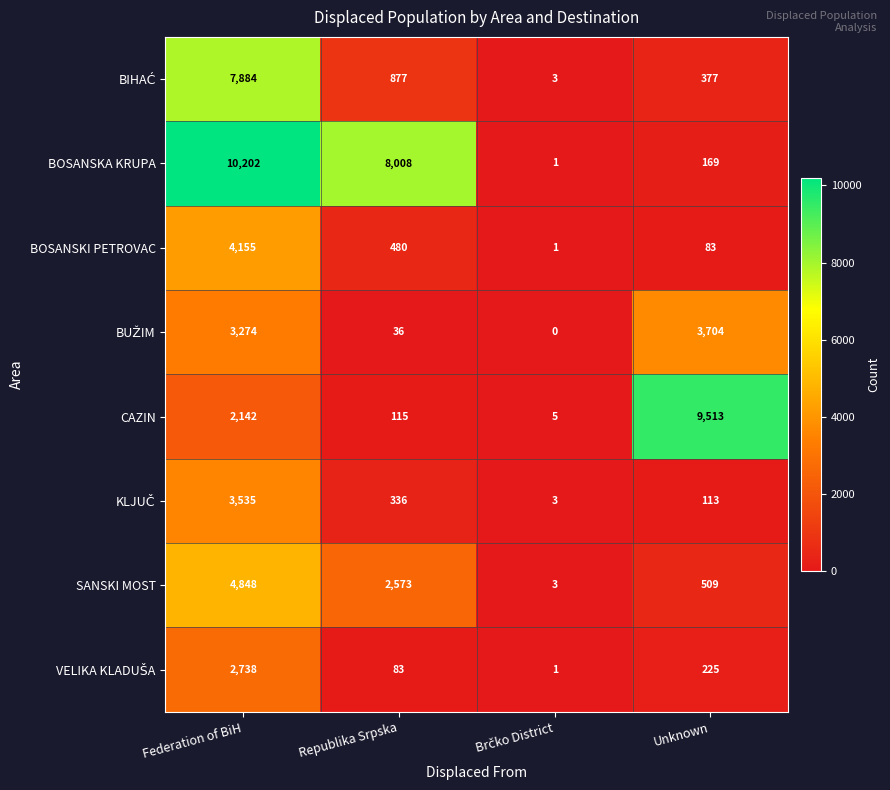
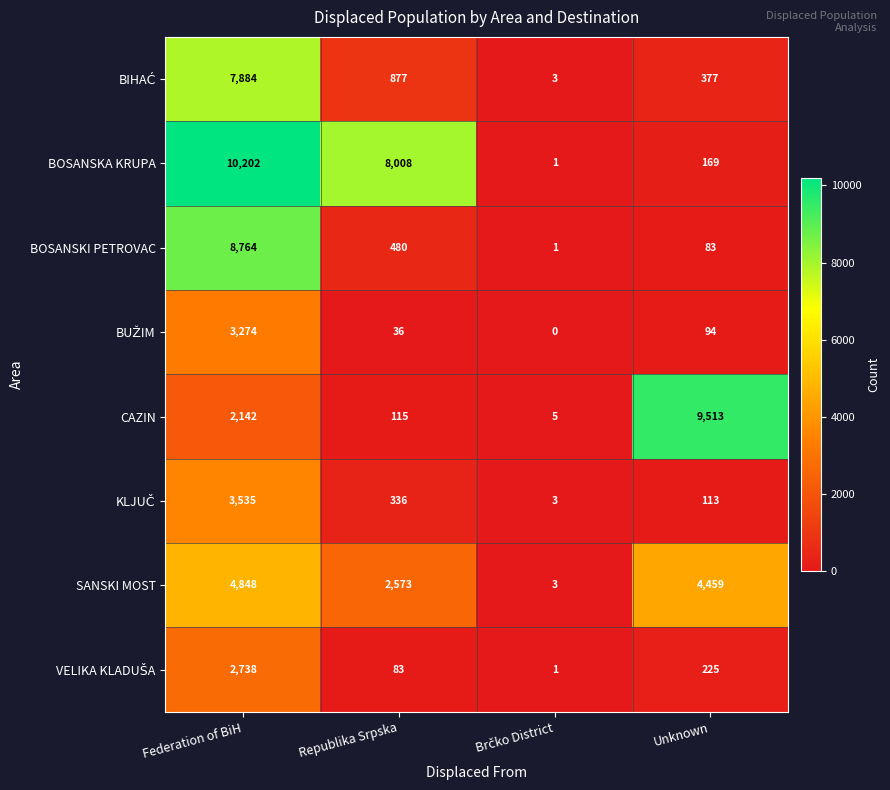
  {
    "BIHAĆ": {
      "Federation of BiH": "7,884",
      "Republika Srpska": "877",
      "Brčko District": "3",
      "Unknown": "377"
    },
    "BOSANSKA KRUPA": {
      "Federation of BiH": "10,202",
      "Republika Srpska": "8,008",
      "Brčko District": "1",
      "Unknown": "169"
    },
    "BOSANSKI PETROVAC": {
-     "Federation of BiH": "4,155",
+     "Federation of BiH": "8,764",
      "Republika Srpska": "480",
      "Brčko District": "1",
      "Unknown": "83"
    },
    "BUŽIM": {
      "Federation of BiH": "3,274",
      "Republika Srpska": "36",
      "Brčko District": "0",
-     "Unknown": "3,704"
+     "Unknown": "94"
    },
    "CAZIN": {
      "Federation of BiH": "2,142",
      "Republika Srpska": "115",
      "Brčko District": "5",
      "Unknown": "9,513"
    },
    "KLJUČ": {
      "Federation of BiH": "3,535",
      "Republika Srpska": "336",
      "Brčko District": "3",
      "Unknown": "113"
    },
    "SANSKI MOST": {
      "Federation of BiH": "4,848",
      "Republika Srpska": "2,573",
      "Brčko District": "3",
-     "Unknown": "509"
+     "Unknown": "4,459"
    },
    "VELIKA KLADUŠA": {
      "Federation of BiH": "2,738",
      "Republika Srpska": "83",
      "Brčko District": "1",
      "Unknown": "225"
    }
  }
